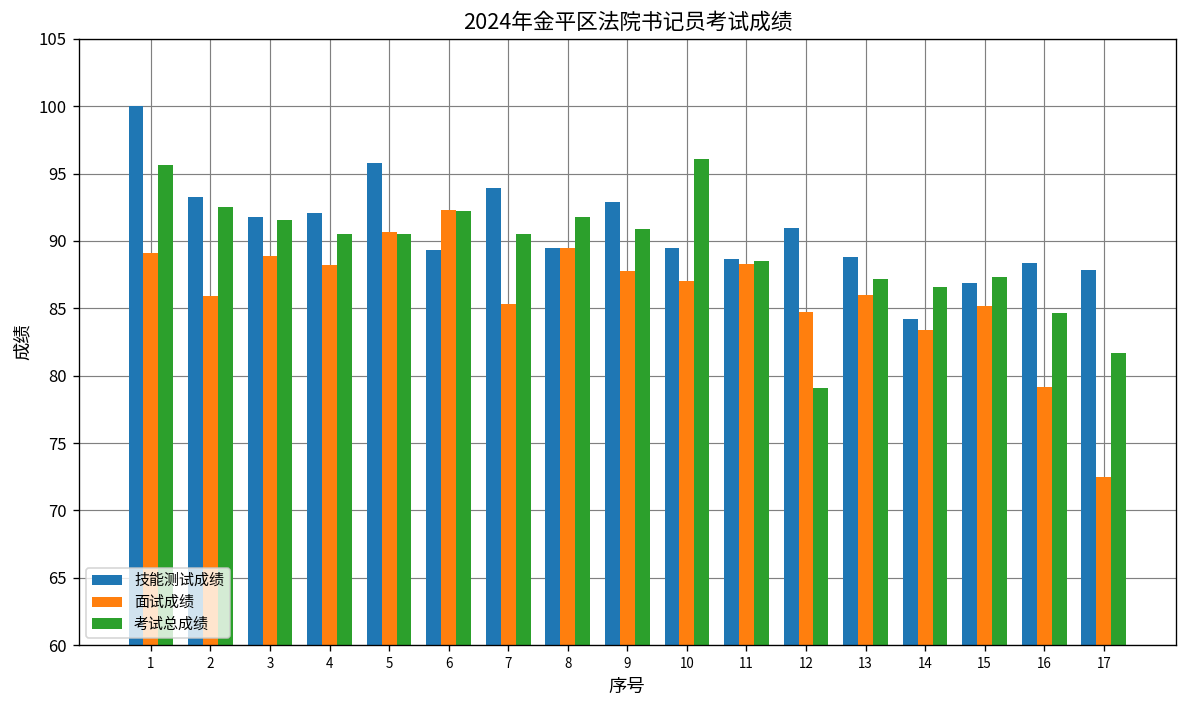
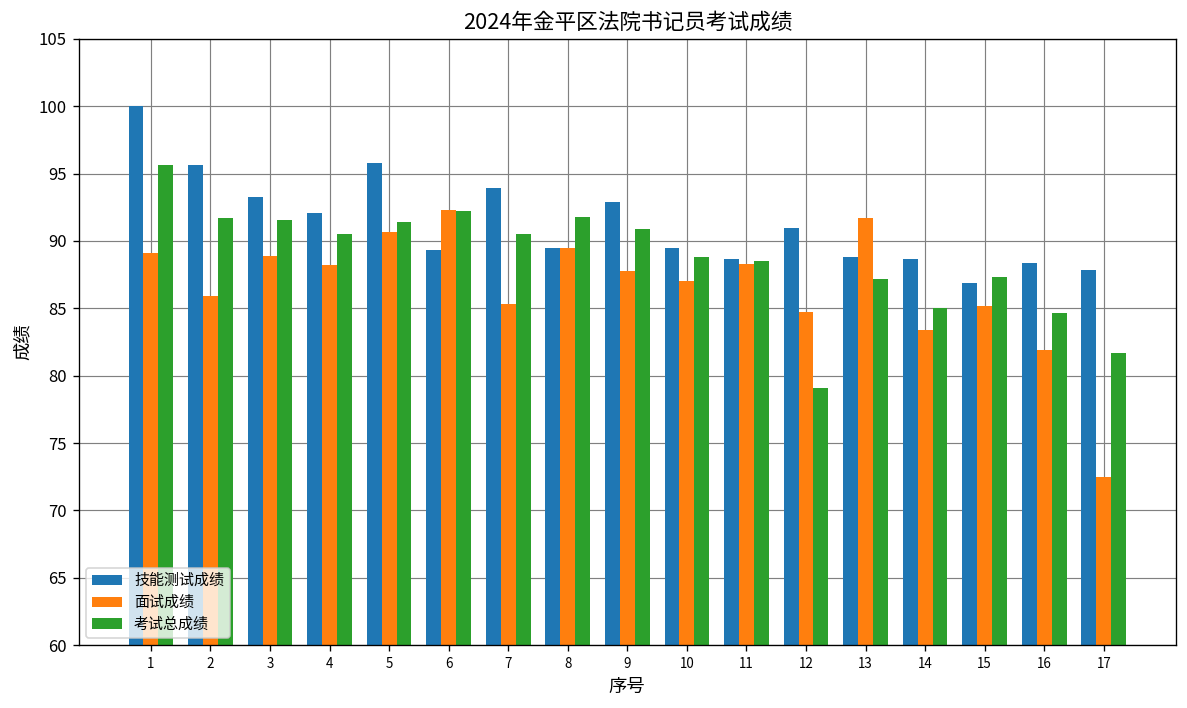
  {
    "技能测试成绩": {
      "1": 100.0,
-     "2": 93.2,
-     "3": 91.7,
+     "2": 95.6,
+     "3": 93.3,
      "4": 92.1,
      "5": 95.8,
      "6": 89.3,
      "7": 94.0,
      "8": 89.5,
      "9": 92.9,
      "10": 89.5,
      "11": 88.7,
      "12": 91.0,
      "13": 88.8,
-     "14": 84.2,
+     "14": 88.7,
      "15": 86.9,
      "16": 88.3,
      "17": 87.9
    },
    "面试成绩": {
      "1": 89.1,
      "2": 85.9,
      "3": 88.9,
      "4": 88.2,
      "5": 90.7,
      "6": 92.3,
      "7": 85.3,
      "8": 89.5,
      "9": 87.8,
      "10": 87.0,
      "11": 88.3,
      "12": 84.7,
-     "13": 86.0,
+     "13": 91.7,
      "14": 83.4,
      "15": 85.2,
-     "16": 79.2,
+     "16": 81.9,
      "17": 72.5
    },
    "考试总成绩": {
      "1": 95.6,
-     "2": 92.5,
+     "2": 91.7,
      "3": 91.5,
      "4": 90.5,
-     "5": 90.5,
+     "5": 91.4,
      "6": 92.2,
      "7": 90.5,
      "8": 91.7,
      "9": 90.9,
-     "10": 96.1,
+     "10": 88.8,
      "11": 88.5,
      "12": 79.1,
      "13": 87.2,
-     "14": 86.6,
+     "14": 85.1,
      "15": 87.3,
      "16": 84.7,
      "17": 81.7
    }
  }
